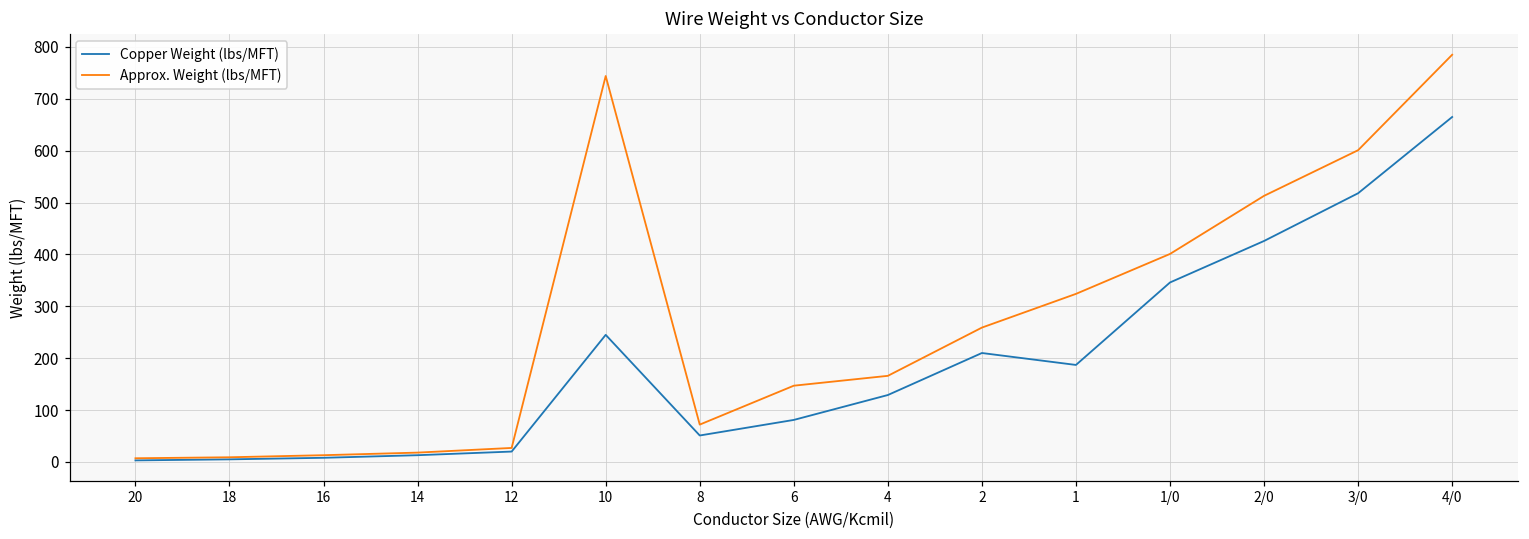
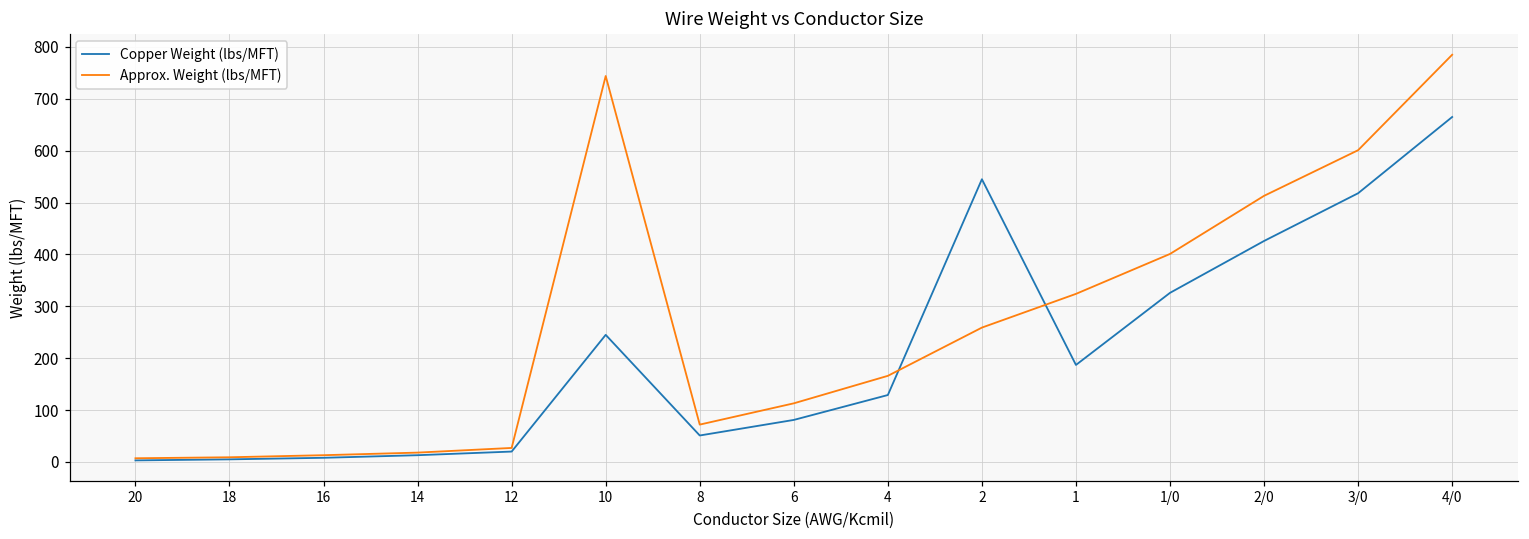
  {
    "Copper Weight (lbs/MFT)": {
      "12": 20,
      "10": 250,
      "8": 50,
      "6": 80,
      "4": 130,
-     "2": 210,
+     "2": 550,
      "1": 190,
-     "1/0": 350,
+     "1/0": 330,
      "2/0": 430,
      "3/0": 520,
      "4/0": 670
    },
    "Approx. Weight (lbs/MFT)": {
      "12": 30,
      "10": 740,
      "8": 70,
-     "6": 150,
+     "6": 110,
      "4": 170,
      "2": 260,
      "1": 320,
      "1/0": 400,
      "2/0": 510,
      "3/0": 600,
      "4/0": 790
    }
  }
